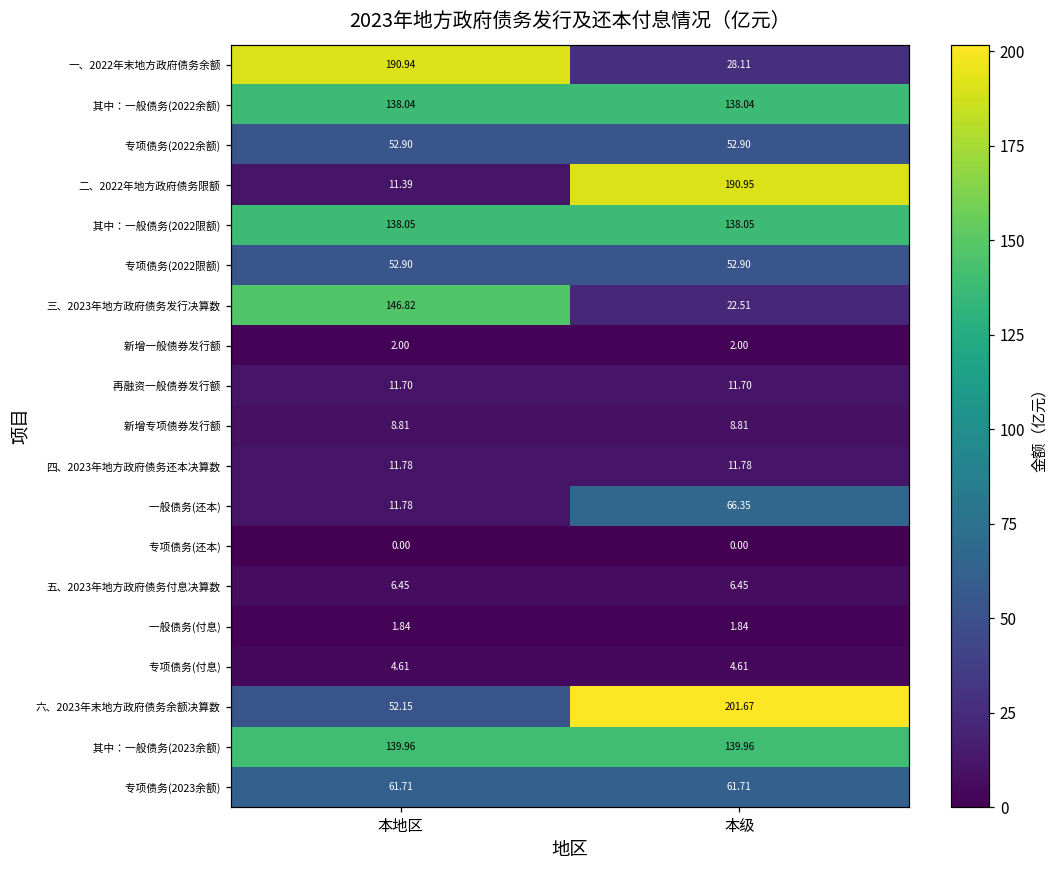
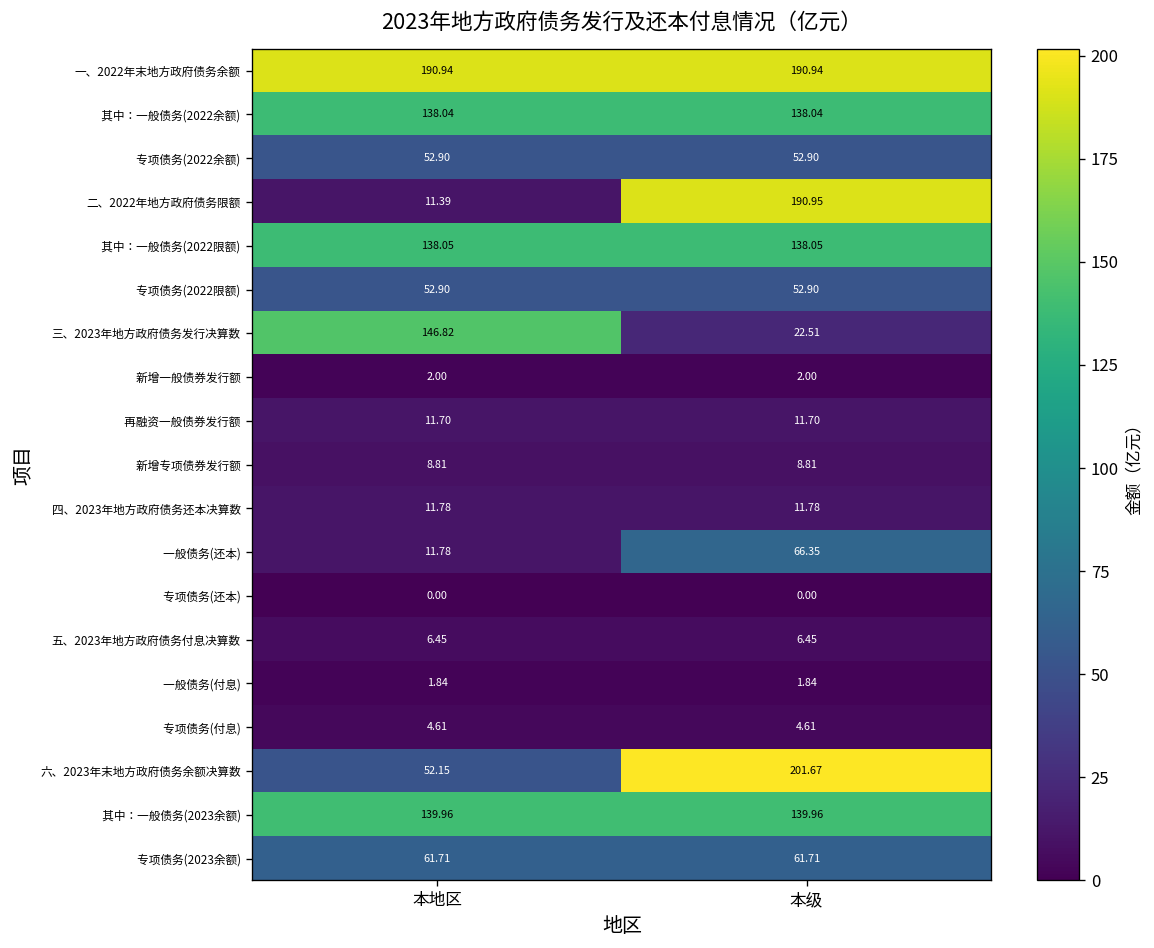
  {
    "一、2022年末地方政府债务余额": {
      "本地区": 190.94,
-     "本级": 28.11
+     "本级": 190.94
    },
    "其中：一般债务(2022余额)": {
      "本地区": 138.04,
      "本级": 138.04
    },
    "专项债务(2022余额)": {
      "本地区": 52.90,
      "本级": 52.90
    },
    "二、2022年地方政府债务限额": {
      "本地区": 11.39,
      "本级": 190.95
    },
    "其中：一般债务(2022限额)": {
      "本地区": 138.05,
      "本级": 138.05
    },
    "专项债务(2022限额)": {
      "本地区": 52.90,
      "本级": 52.90
    },
    "三、2023年地方政府债务发行决算数": {
      "本地区": 146.82,
      "本级": 22.51
    },
    "新增一般债券发行额": {
      "本地区": 2.00,
      "本级": 2.00
    },
    "再融资一般债券发行额": {
      "本地区": 11.70,
      "本级": 11.70
    },
    "新增专项债券发行额": {
      "本地区": 8.81,
      "本级": 8.81
    },
    "四、2023年地方政府债务还本决算数": {
      "本地区": 11.78,
      "本级": 11.78
    },
    "一般债务(还本)": {
      "本地区": 11.78,
      "本级": 66.35
    },
    "专项债务(还本)": {
      "本地区": 0.00,
      "本级": 0.00
    },
    "五、2023年地方政府债务付息决算数": {
      "本地区": 6.45,
      "本级": 6.45
    },
    "一般债务(付息)": {
      "本地区": 1.84,
      "本级": 1.84
    },
    "专项债务(付息)": {
      "本地区": 4.61,
      "本级": 4.61
    },
    "六、2023年末地方政府债务余额决算数": {
      "本地区": 52.15,
      "本级": 201.67
    },
    "其中：一般债务(2023余额)": {
      "本地区": 139.96,
      "本级": 139.96
    },
    "专项债务(2023余额)": {
      "本地区": 61.71,
      "本级": 61.71
    }
  }
